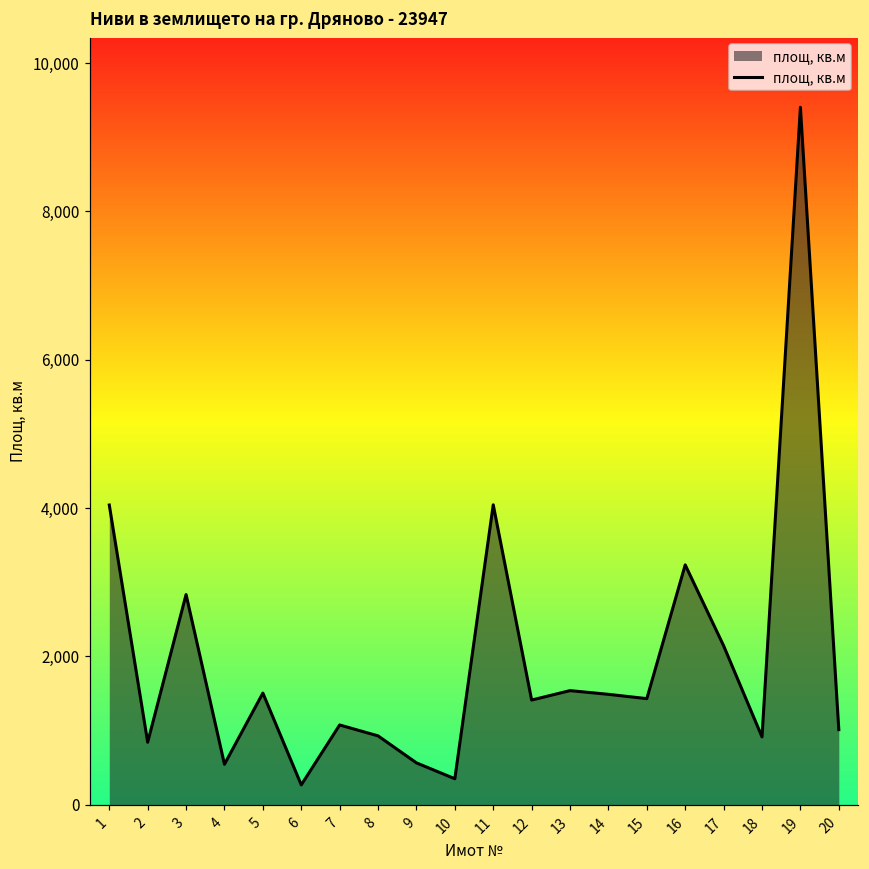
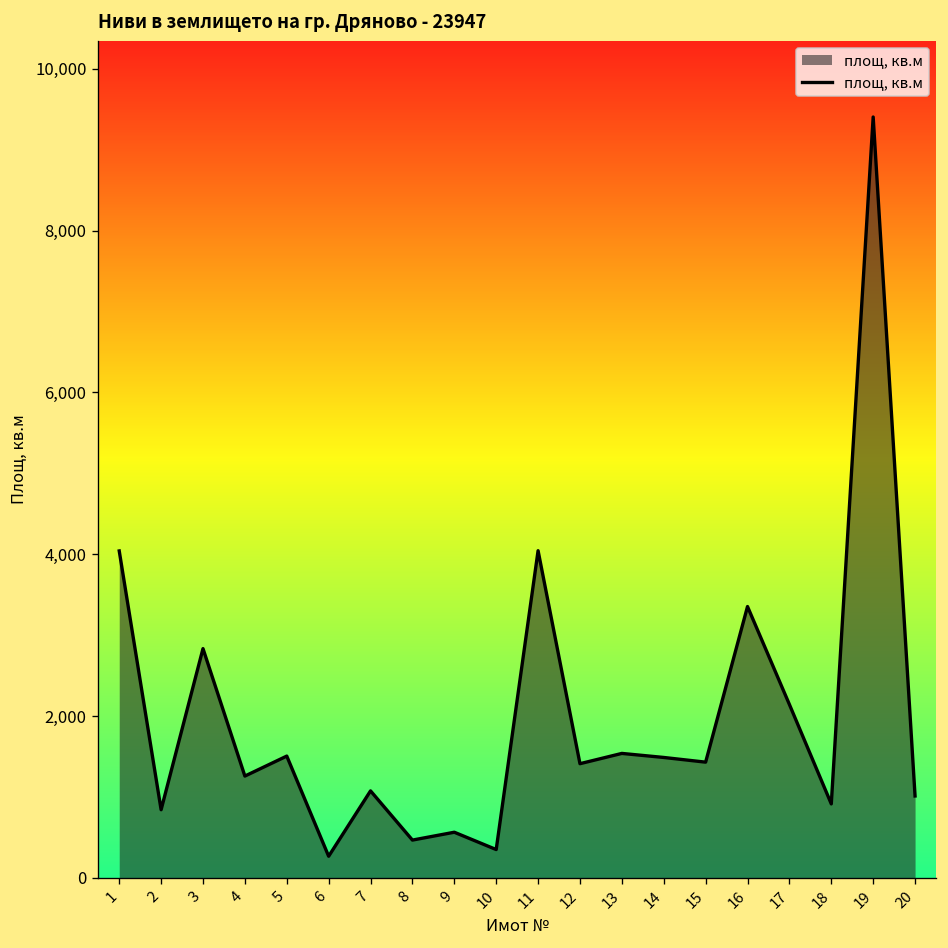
  {
    "1": "4,000",
    "2": "800",
    "3": "2,800",
-   "4": "500",
+   "4": "1,300",
    "5": "1,500",
    "6": "300",
    "7": "1,100",
-   "8": "900",
+   "8": "500",
    "9": "600",
    "10": "400",
    "11": "4,000",
    "12": "1,400",
    "13": "1,500",
    "14": "1,500",
    "15": "1,400",
-   "16": "3,200",
+   "16": "3,400",
    "17": "2,100",
    "18": "900",
    "19": "9,400",
    "20": "1,000"
  }
